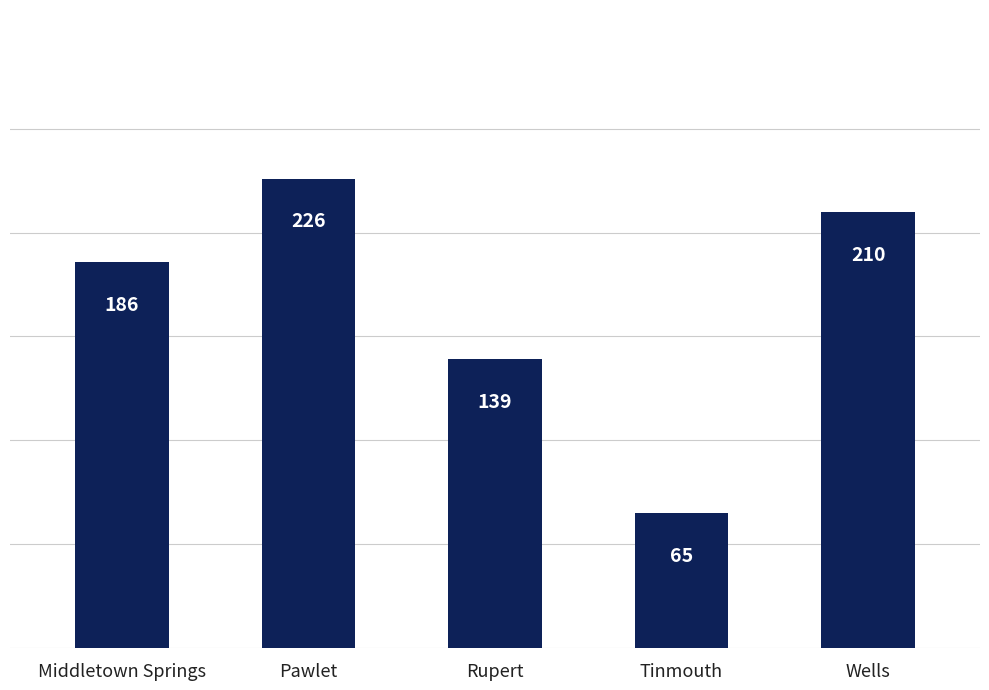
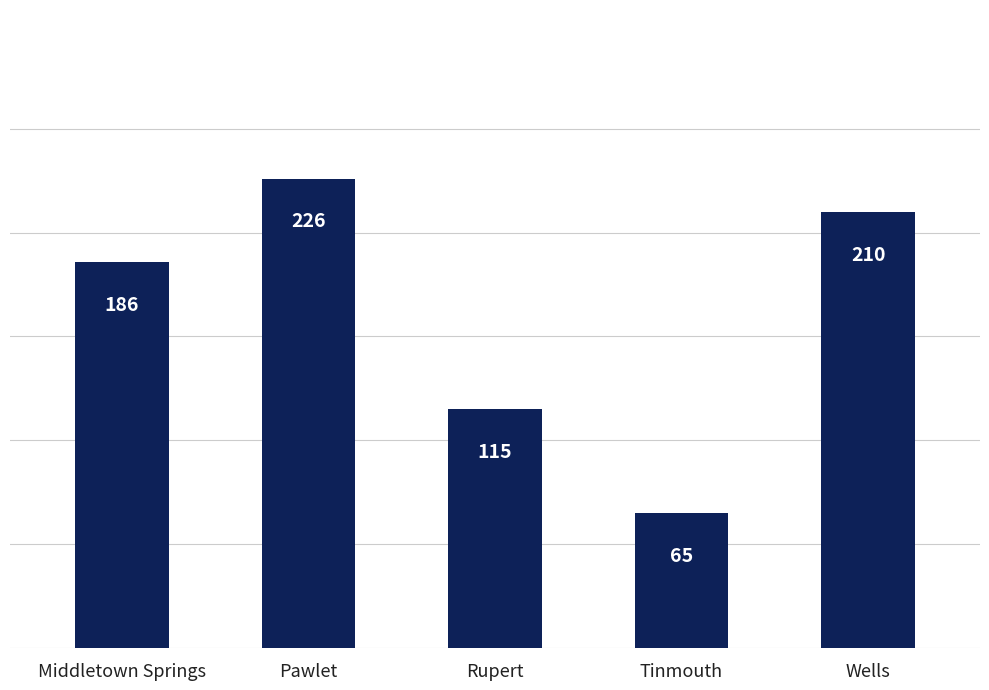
  {
    "Middletown Springs": 186,
    "Pawlet": 226,
-   "Rupert": 139,
+   "Rupert": 115,
    "Tinmouth": 65,
    "Wells": 210
  }
